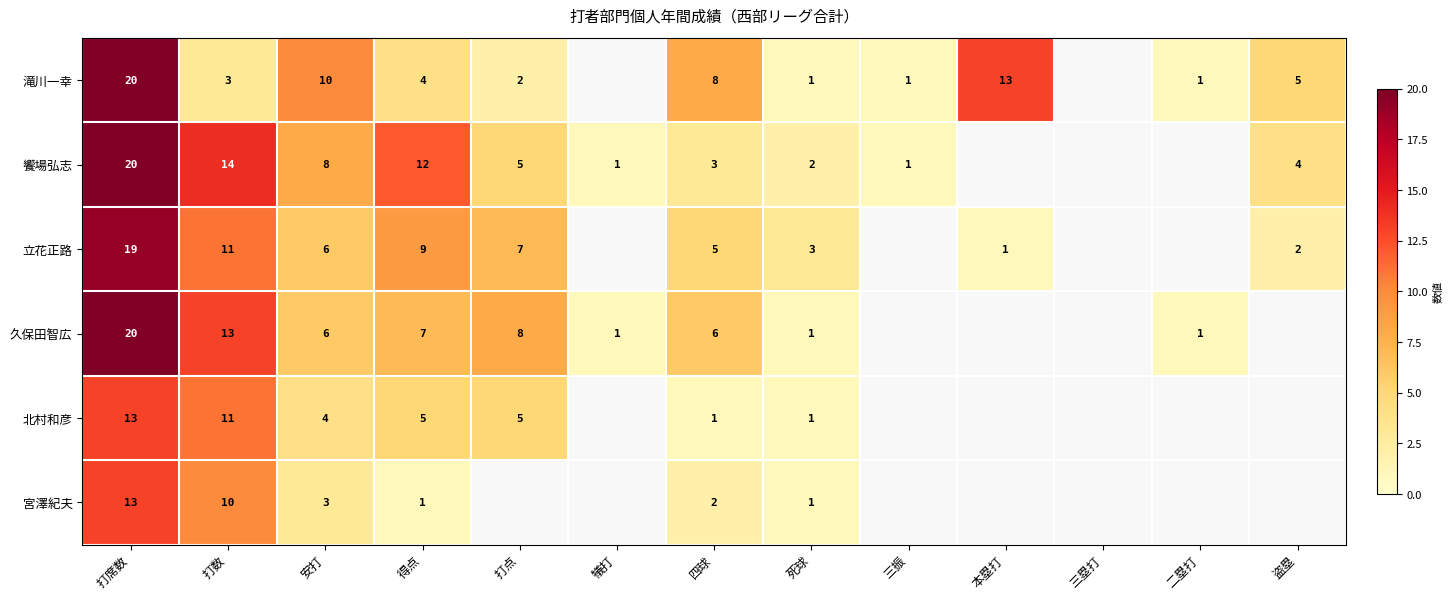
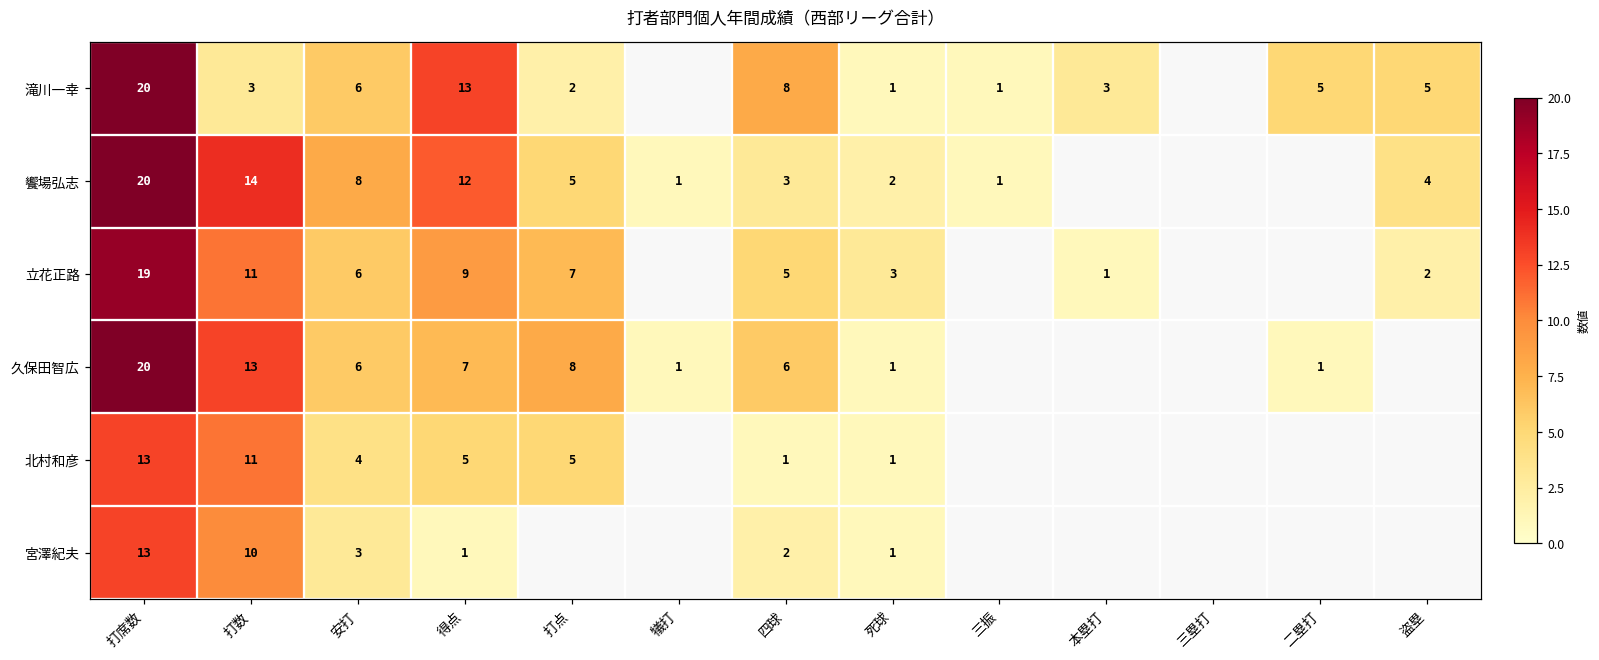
  {
    "滝川一幸": {
      "打席数": 20,
      "打数": 3,
-     "安打": 10,
-     "得点": 4,
+     "安打": 6,
+     "得点": 13,
      "打点": 2,
      "四球": 8,
      "死球": 1,
      "三振": 1,
-     "本塁打": 13,
-     "二塁打": 1,
+     "本塁打": 3,
+     "二塁打": 5,
      "盗塁": 5
    },
    "饗場弘志": {
      "打席数": 20,
      "打数": 14,
      "安打": 8,
      "得点": 12,
      "打点": 5,
      "犠打": 1,
      "四球": 3,
      "死球": 2,
      "三振": 1,
      "盗塁": 4
    },
    "立花正路": {
      "打席数": 19,
      "打数": 11,
      "安打": 6,
      "得点": 9,
      "打点": 7,
      "四球": 5,
      "死球": 3,
      "本塁打": 1,
      "盗塁": 2
    },
    "久保田智広": {
      "打席数": 20,
      "打数": 13,
      "安打": 6,
      "得点": 7,
      "打点": 8,
      "犠打": 1,
      "四球": 6,
      "死球": 1,
      "二塁打": 1
    },
    "北村和彦": {
      "打席数": 13,
      "打数": 11,
      "安打": 4,
      "得点": 5,
      "打点": 5,
      "四球": 1,
      "死球": 1
    },
    "宮澤紀夫": {
      "打席数": 13,
      "打数": 10,
      "安打": 3,
      "得点": 1,
      "四球": 2,
      "死球": 1
    }
  }
